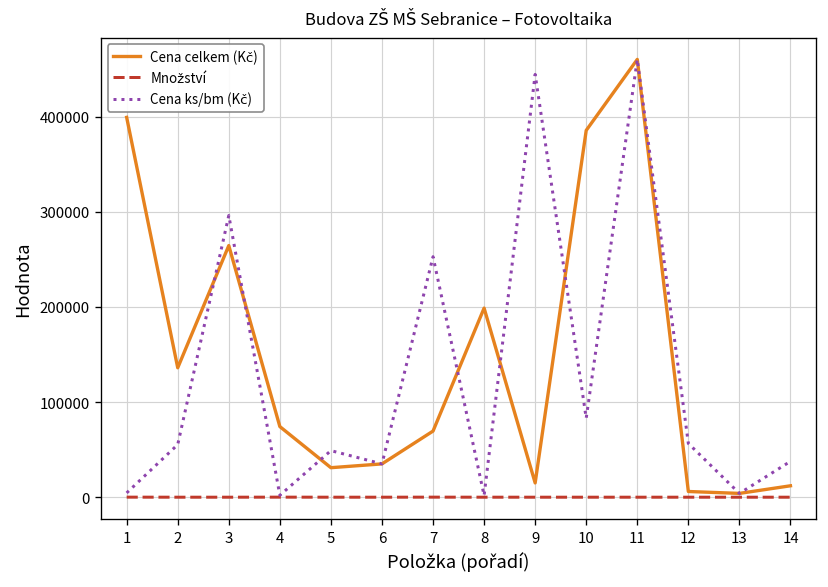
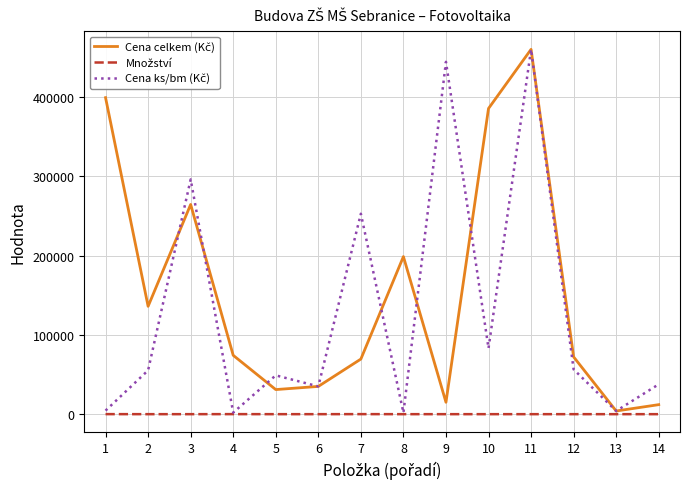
  {
    "Cena celkem (Kč)": {
      "1": 400000,
      "2": 140000,
      "3": 260000,
      "4": 70000,
      "5": 30000,
      "7": 70000,
      "8": 200000,
      "9": 20000,
      "10": 390000,
-     "12": 10000,
+     "12": 70000,
      "14": 10000
    },
    "Množství": {
      "1": 0,
      "2": 0,
      "3": 0,
      "5": 0,
      "6": 0,
      "7": 0,
      "9": 0,
      "10": 0,
      "11": 0,
      "12": 0,
      "13": 0,
      "14": 0
    },
    "Cena ks/bm (Kč)": {
      "1": 0,
      "2": 60000,
      "3": 300000,
      "5": 50000,
      "7": 250000,
      "9": 440000,
      "10": 80000,
      "12": 60000,
      "14": 40000
    }
  }
